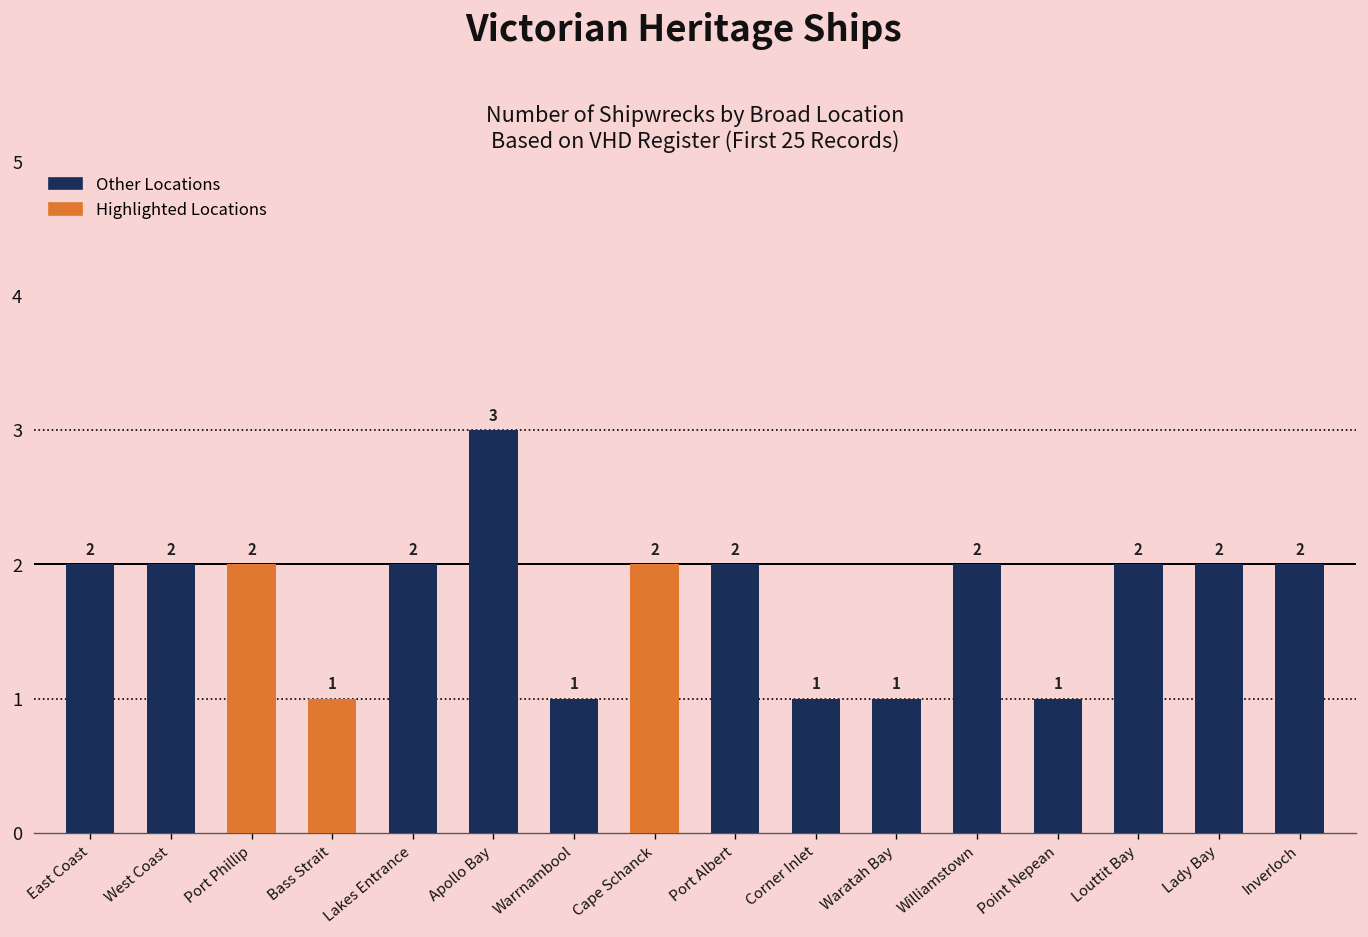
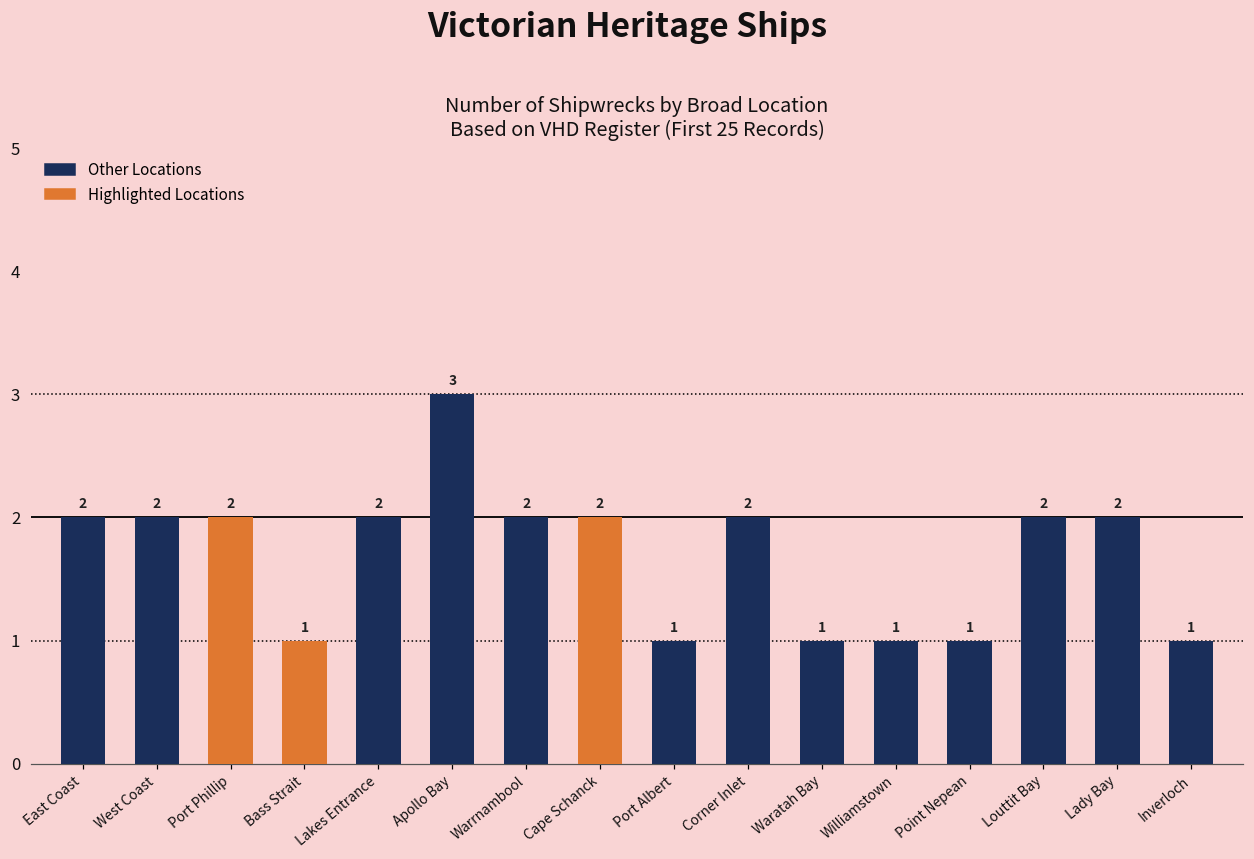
  {
    "East Coast": 2,
    "West Coast": 2,
    "Port Phillip": 2,
    "Bass Strait": 1,
    "Lakes Entrance": 2,
    "Apollo Bay": 3,
-   "Warrnambool": 1,
+   "Warrnambool": 2,
    "Cape Schanck": 2,
-   "Port Albert": 2,
-   "Corner Inlet": 1,
+   "Port Albert": 1,
+   "Corner Inlet": 2,
    "Waratah Bay": 1,
-   "Williamstown": 2,
+   "Williamstown": 1,
    "Point Nepean": 1,
    "Louttit Bay": 2,
    "Lady Bay": 2,
-   "Inverloch": 2
+   "Inverloch": 1
  }
